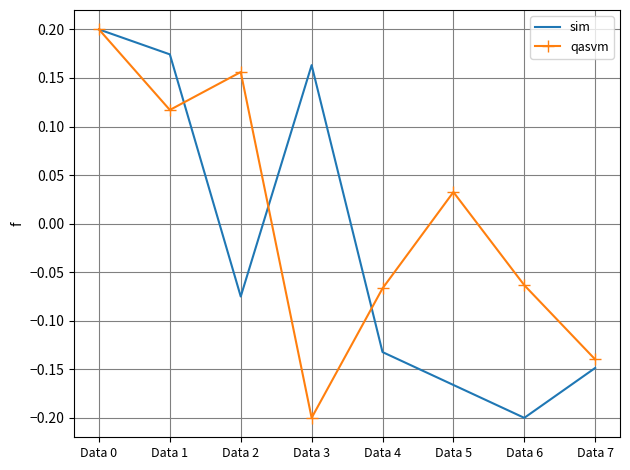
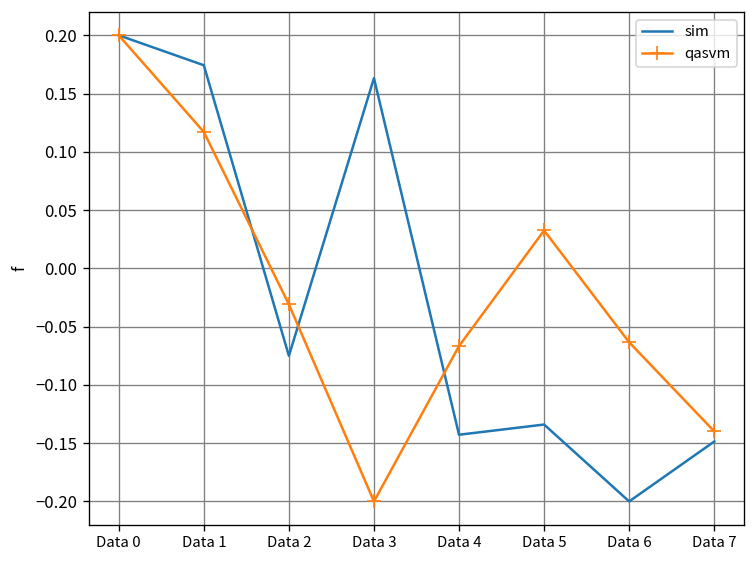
  {
    "sim": {
      "Data 1": 0.17,
      "Data 2": -0.08,
      "Data 3": 0.16,
-     "Data 4": -0.13,
-     "Data 5": -0.17,
+     "Data 4": -0.14,
+     "Data 5": -0.13,
      "Data 6": -0.20,
      "Data 7": -0.15
    },
    "qasvm": {
      "Data 1": 0.12,
-     "Data 2": 0.16,
+     "Data 2": -0.03,
      "Data 3": -0.20,
      "Data 4": -0.07,
      "Data 5": 0.03,
      "Data 6": -0.06,
      "Data 7": -0.14
    }
  }
